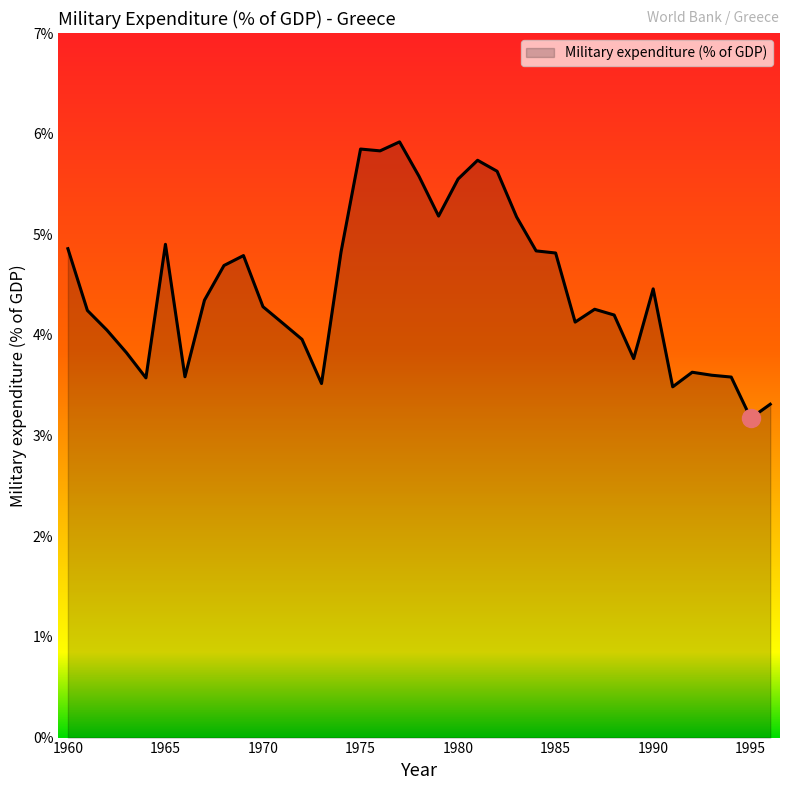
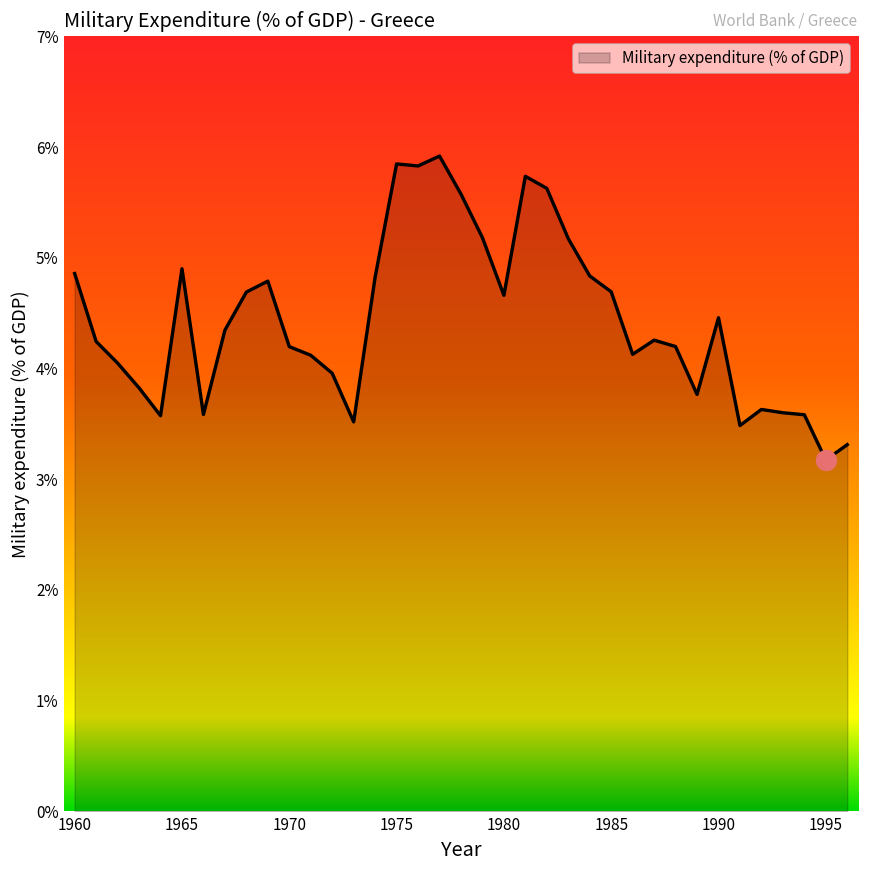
  {
    "Military expenditure (% of GDP)": {
      "1960": "4.86%",
      "1965": "4.90%",
-     "1970": "4.28%",
+     "1970": "4.20%",
      "1975": "5.85%",
-     "1980": "5.55%",
-     "1985": "4.81%",
+     "1980": "4.66%",
+     "1985": "4.69%",
      "1990": "4.46%"
    }
  }
